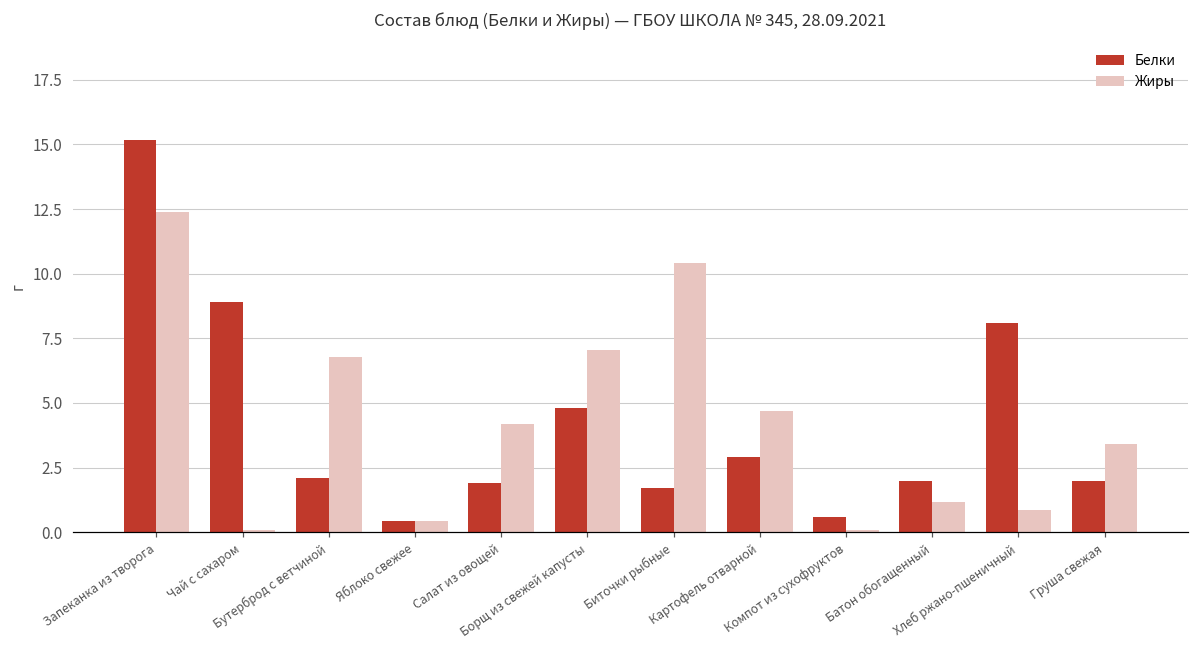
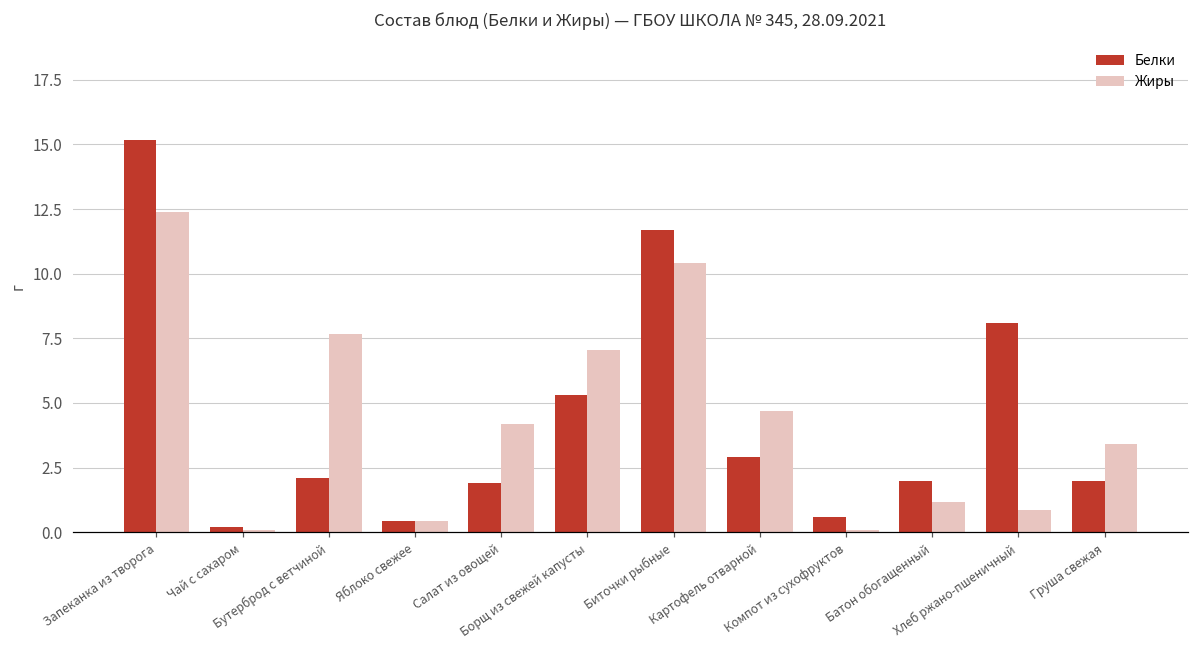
  {
    "Белки": {
      "Запеканка из творога": 15.2,
-     "Чай с сахаром": 8.9,
+     "Чай с сахаром": 0.2,
      "Бутерброд с ветчиной": 2.1,
      "Яблоко свежее": 0.4,
      "Салат из овощей": 1.9,
-     "Борщ из свежей капусты": 4.8,
-     "Биточки рыбные": 1.7,
+     "Борщ из свежей капусты": 5.3,
+     "Биточки рыбные": 11.7,
      "Картофель отварной": 2.9,
      "Компот из сухофруктов": 0.6,
      "Батон обогащенный": 2.0,
      "Хлеб ржано-пшеничный": 8.1,
      "Груша свежая": 2.0
    },
    "Жиры": {
      "Запеканка из творога": 12.4,
-     "Бутерброд с ветчиной": 6.8,
+     "Бутерброд с ветчиной": 7.7,
      "Яблоко свежее": 0.4,
      "Салат из овощей": 4.2,
      "Борщ из свежей капусты": 7.0,
      "Биточки рыбные": 10.4,
      "Картофель отварной": 4.7,
      "Батон обогащенный": 1.2,
      "Хлеб ржано-пшеничный": 0.9,
      "Груша свежая": 3.4
    }
  }
